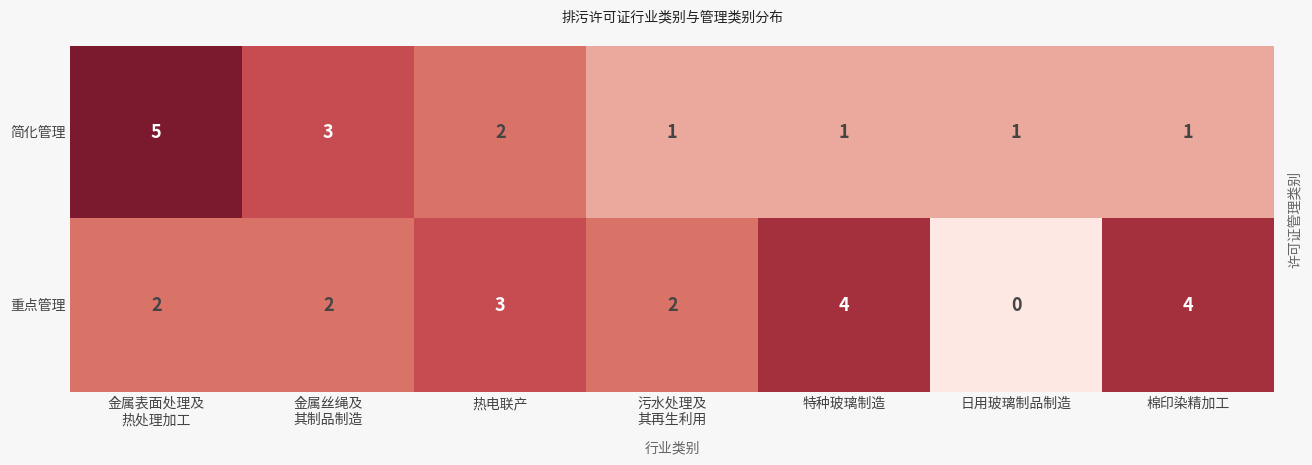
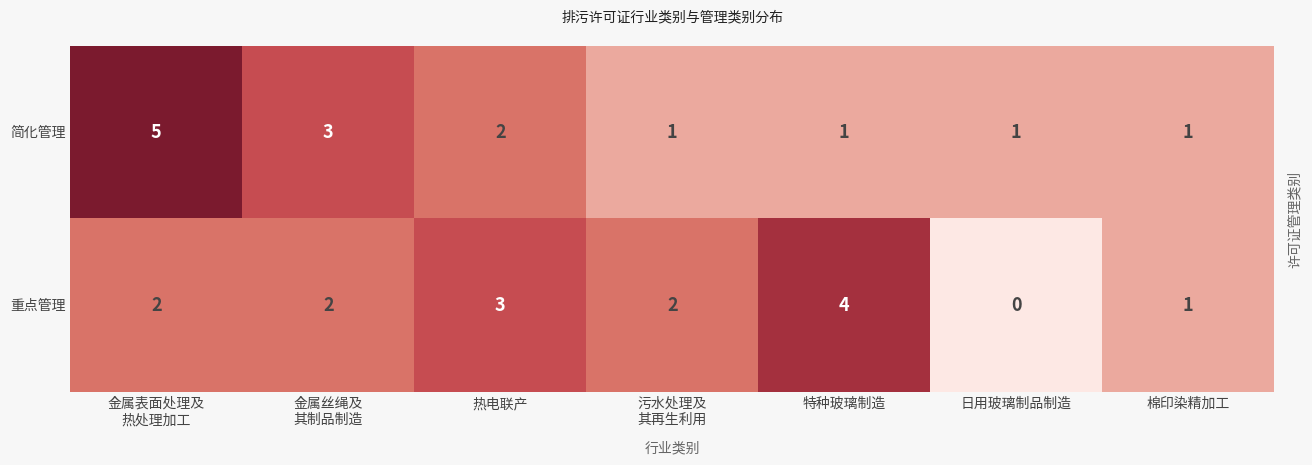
  {
    "简化管理": {
      "金属表面处理及 热处理加工": 5,
      "金属丝绳及 其制品制造": 3,
      "热电联产": 2,
      "污水处理及 其再生利用": 1,
      "特种玻璃制造": 1,
      "日用玻璃制品制造": 1,
      "棉印染精加工": 1
    },
    "重点管理": {
      "金属表面处理及 热处理加工": 2,
      "金属丝绳及 其制品制造": 2,
      "热电联产": 3,
      "污水处理及 其再生利用": 2,
      "特种玻璃制造": 4,
      "日用玻璃制品制造": 0,
-     "棉印染精加工": 4
+     "棉印染精加工": 1
    }
  }
